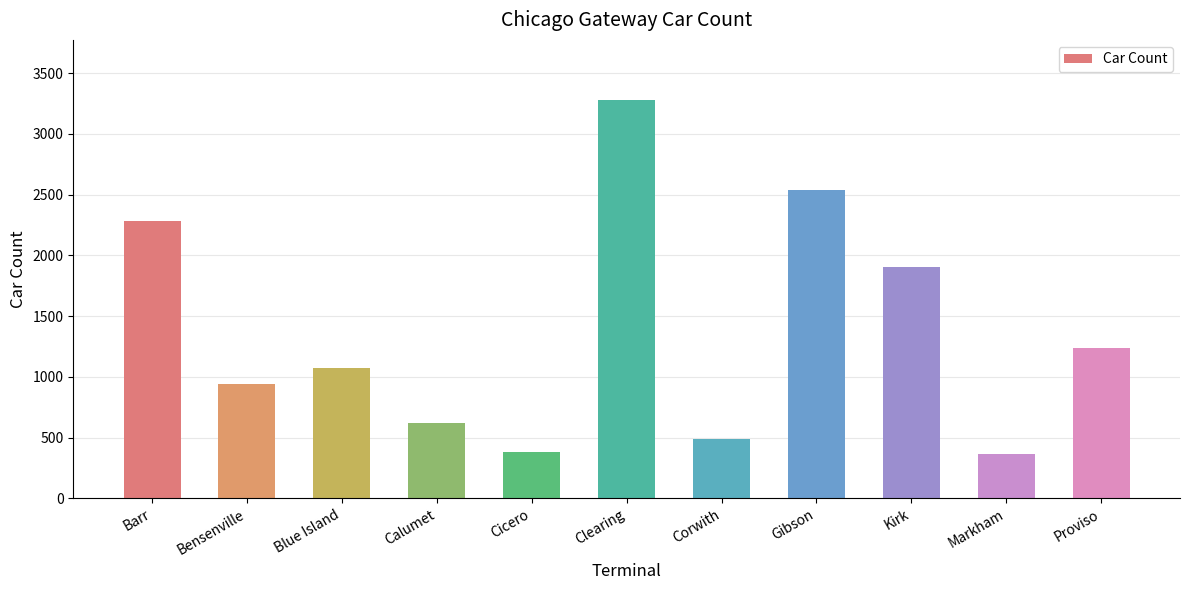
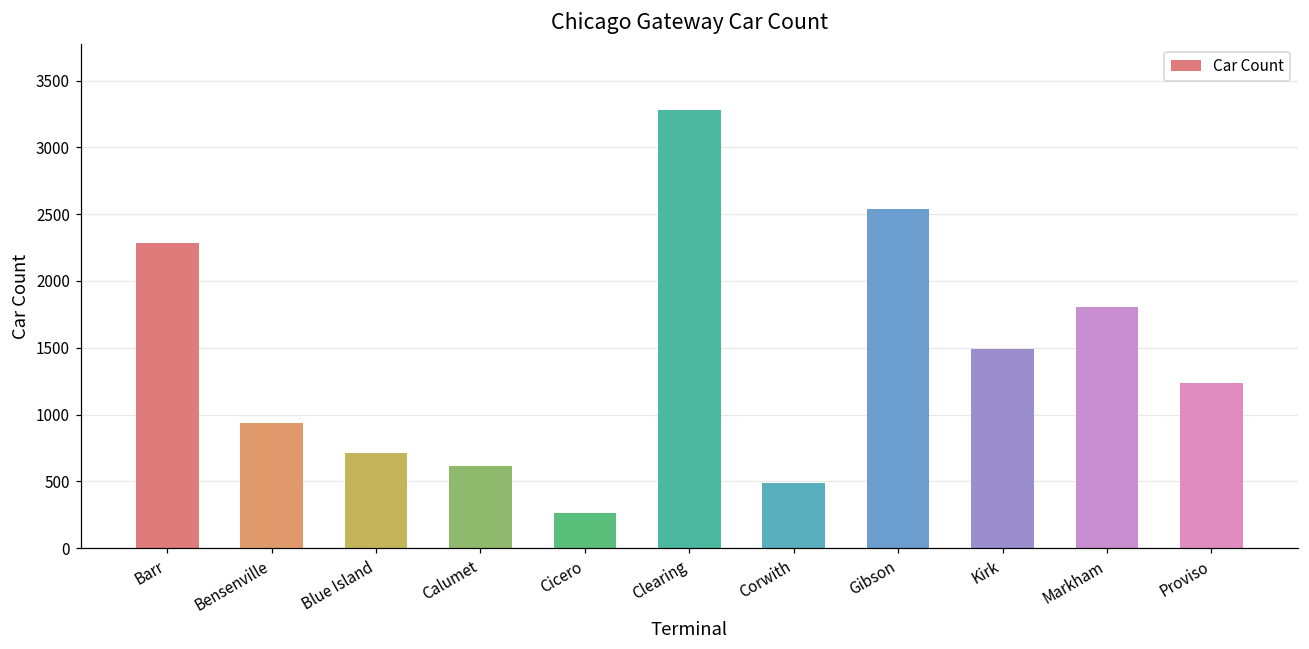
  {
    "Barr": 2280,
    "Bensenville": 940,
-   "Blue Island": 1070,
+   "Blue Island": 710,
    "Calumet": 620,
-   "Cicero": 380,
+   "Cicero": 260,
    "Clearing": 3280,
    "Corwith": 490,
    "Gibson": 2540,
-   "Kirk": 1910,
-   "Markham": 360,
+   "Kirk": 1490,
+   "Markham": 1810,
    "Proviso": 1240
  }
